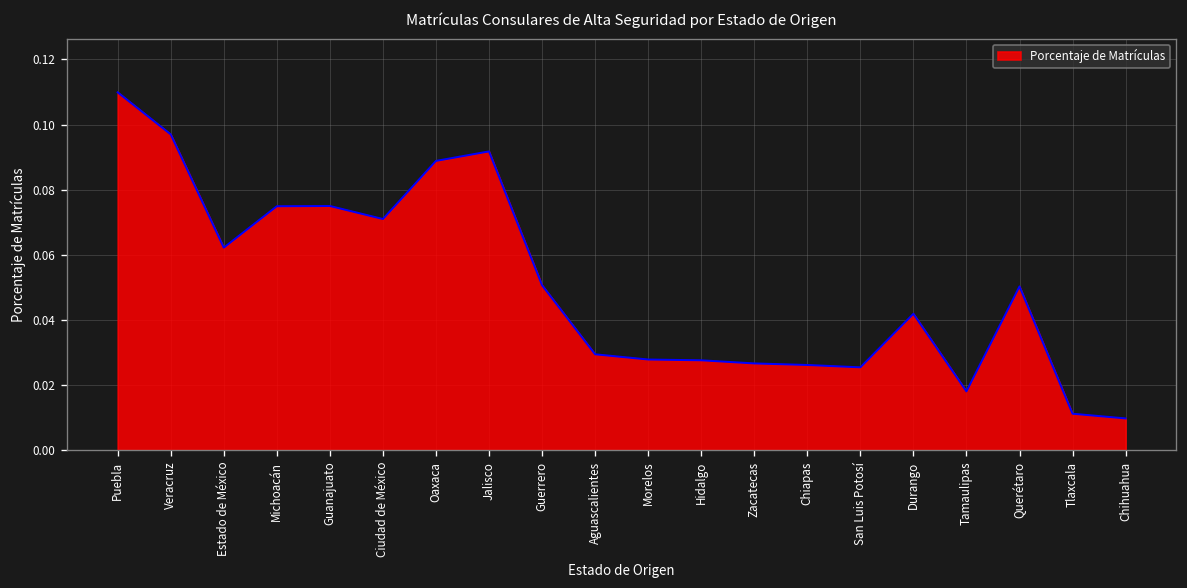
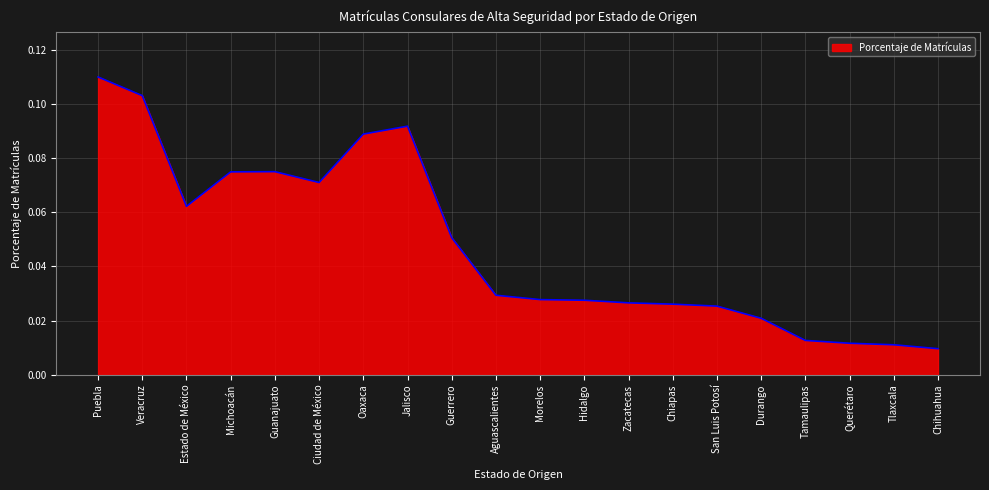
  {
    "Puebla": 0.110,
-   "Veracruz": 0.097,
+   "Veracruz": 0.103,
    "Estado de México": 0.062,
    "Michoacán": 0.075,
    "Guanajuato": 0.075,
    "Ciudad de México": 0.071,
    "Oaxaca": 0.089,
    "Jalisco": 0.092,
    "Guerrero": 0.051,
    "Aguascalientes": 0.029,
    "Morelos": 0.028,
    "Hidalgo": 0.028,
    "Zacatecas": 0.027,
    "Chiapas": 0.026,
    "San Luis Potosí": 0.025,
-   "Durango": 0.042,
-   "Tamaulipas": 0.018,
-   "Querétaro": 0.050,
+   "Durango": 0.021,
+   "Tamaulipas": 0.013,
+   "Querétaro": 0.012,
    "Tlaxcala": 0.011,
    "Chihuahua": 0.010
  }
